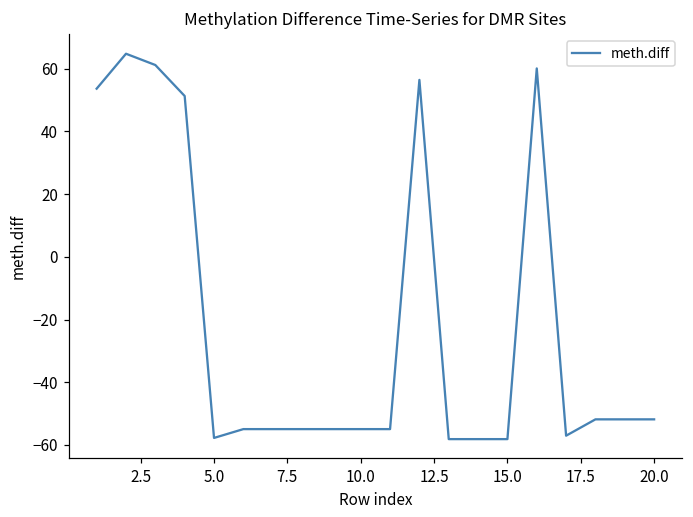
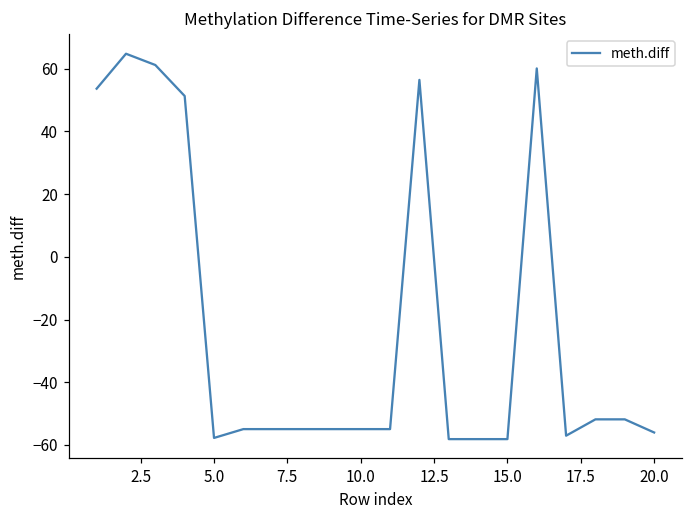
  {
    "5.0": -58,
    "10.0": -55,
    "15.0": -58,
-   "20.0": -52
+   "20.0": -56
  }
